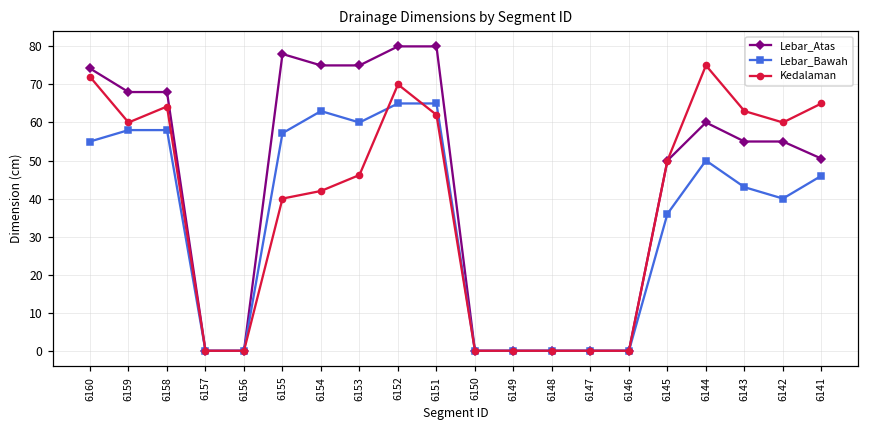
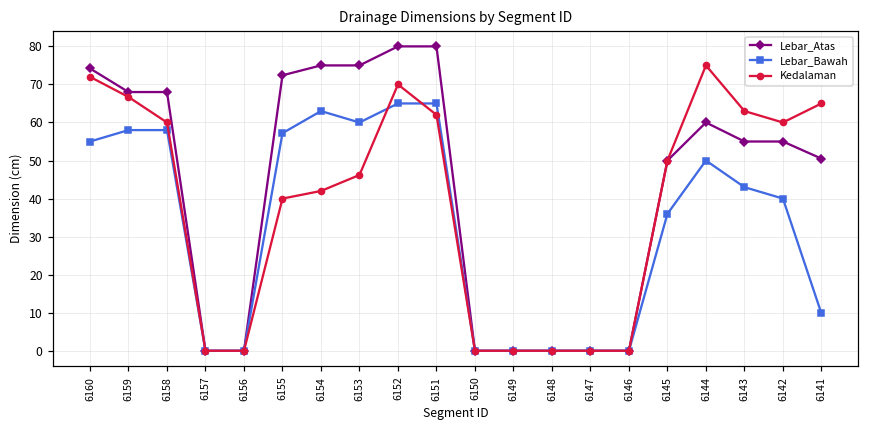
  {
    "Lebar_Atas": {
      "6160": 74,
      "6159": 68,
      "6158": 68,
-     "6155": 78,
+     "6155": 72,
      "6154": 75,
      "6153": 75,
      "6152": 80,
      "6151": 80,
      "6144": 60,
      "6143": 55,
      "6142": 55,
      "6141": 51
    },
    "Lebar_Bawah": {
      "6160": 55,
      "6159": 58,
      "6158": 58,
      "6155": 57,
      "6154": 63,
      "6153": 60,
      "6152": 65,
      "6151": 65,
      "6145": 36,
      "6144": 50,
      "6143": 43,
      "6142": 40,
-     "6141": 46
+     "6141": 10
    },
    "Kedalaman": {
      "6160": 72,
-     "6159": 60,
-     "6158": 64,
+     "6159": 67,
+     "6158": 60,
      "6155": 40,
      "6154": 42,
      "6153": 46,
      "6152": 70,
      "6151": 62,
      "6144": 75,
      "6143": 63,
      "6142": 60,
      "6141": 65
    }
  }
